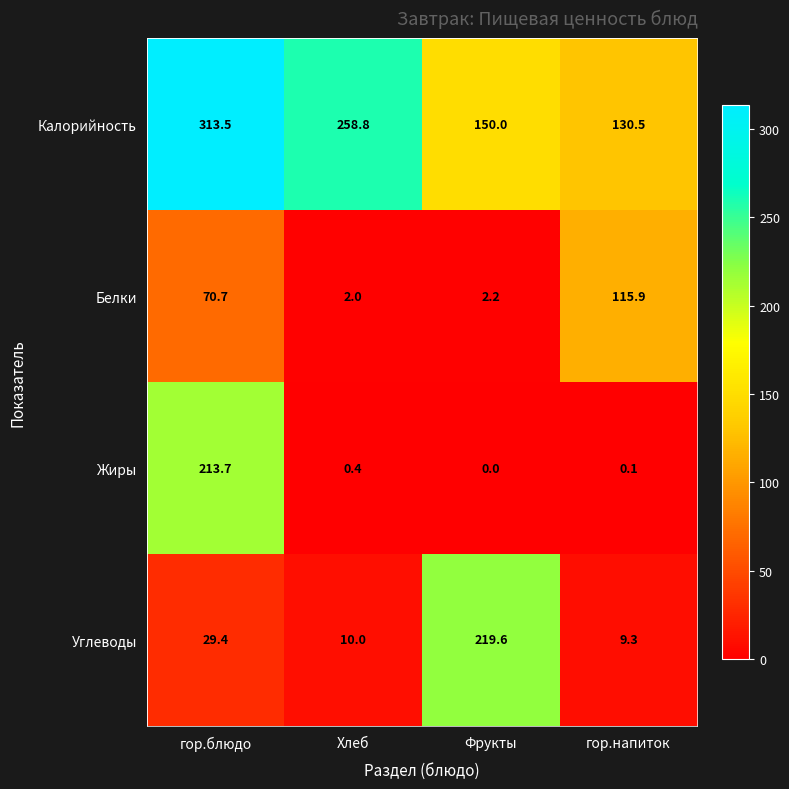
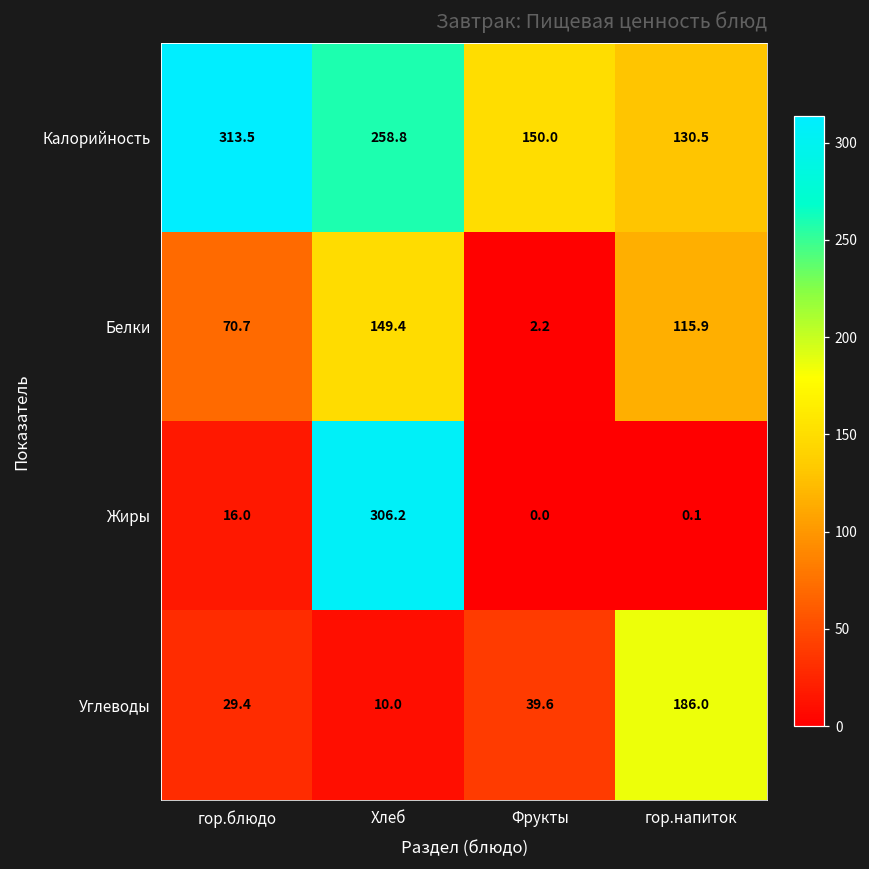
  {
    "Калорийность": {
      "гор.блюдо": 313.5,
      "Хлеб": 258.8,
      "Фрукты": 150.0,
      "гор.напиток": 130.5
    },
    "Белки": {
      "гор.блюдо": 70.7,
-     "Хлеб": 2.0,
+     "Хлеб": 149.4,
      "Фрукты": 2.2,
      "гор.напиток": 115.9
    },
    "Жиры": {
-     "гор.блюдо": 213.7,
-     "Хлеб": 0.4,
+     "гор.блюдо": 16.0,
+     "Хлеб": 306.2,
      "Фрукты": 0.0,
      "гор.напиток": 0.1
    },
    "Углеводы": {
      "гор.блюдо": 29.4,
      "Хлеб": 10.0,
-     "Фрукты": 219.6,
-     "гор.напиток": 9.3
+     "Фрукты": 39.6,
+     "гор.напиток": 186.0
    }
  }
